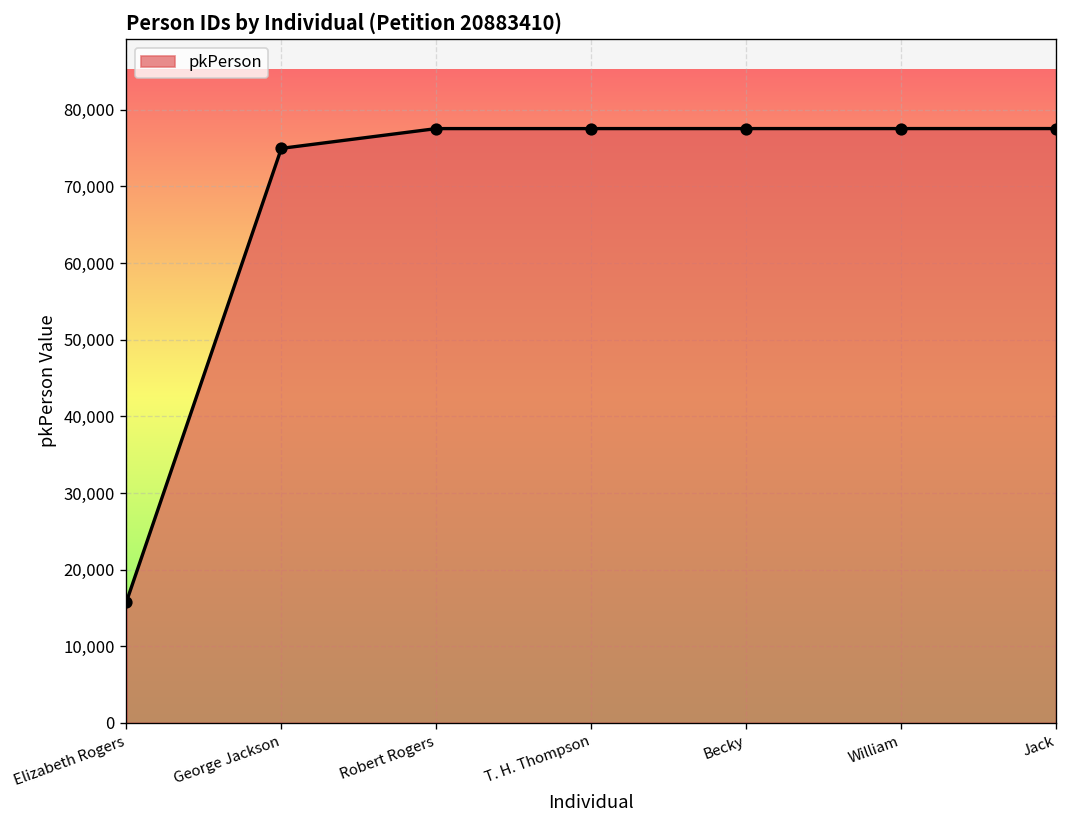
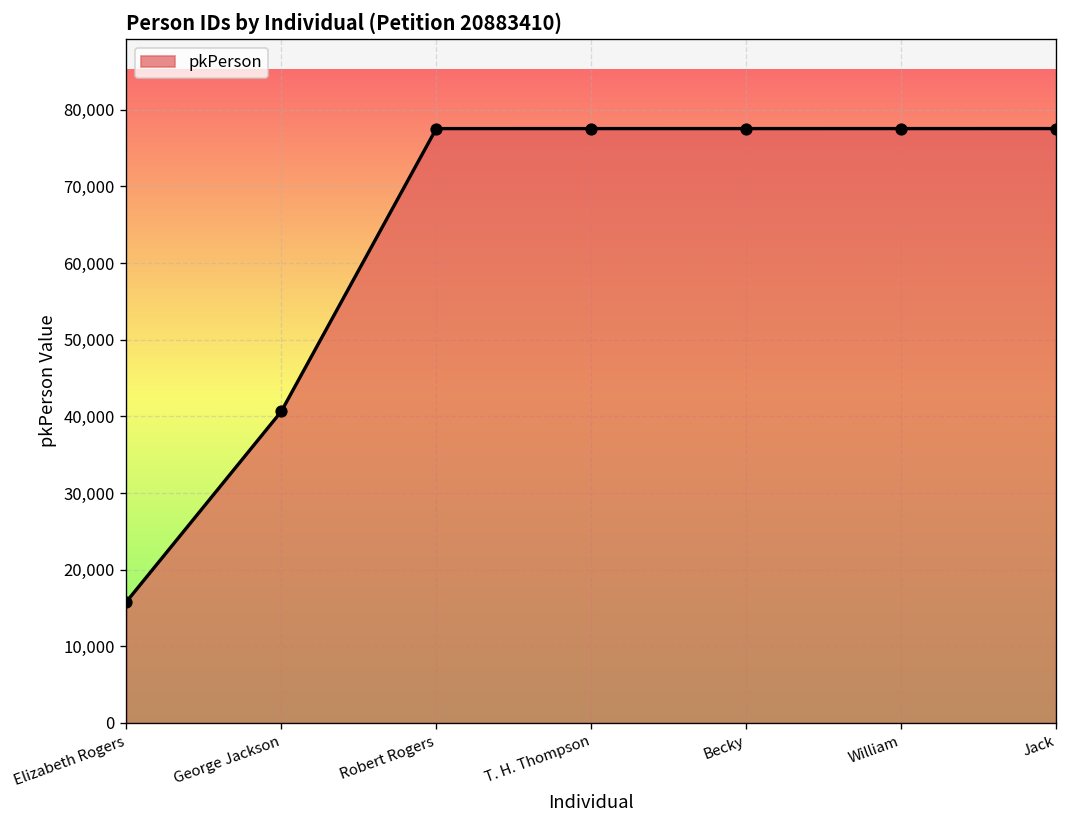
  {
    "Elizabeth Rogers": "16,000",
-   "George Jackson": "75,000",
+   "George Jackson": "41,000",
    "Robert Rogers": "78,000",
    "T. H. Thompson": "78,000",
    "Becky": "78,000",
    "William": "78,000",
    "Jack": "78,000"
  }
